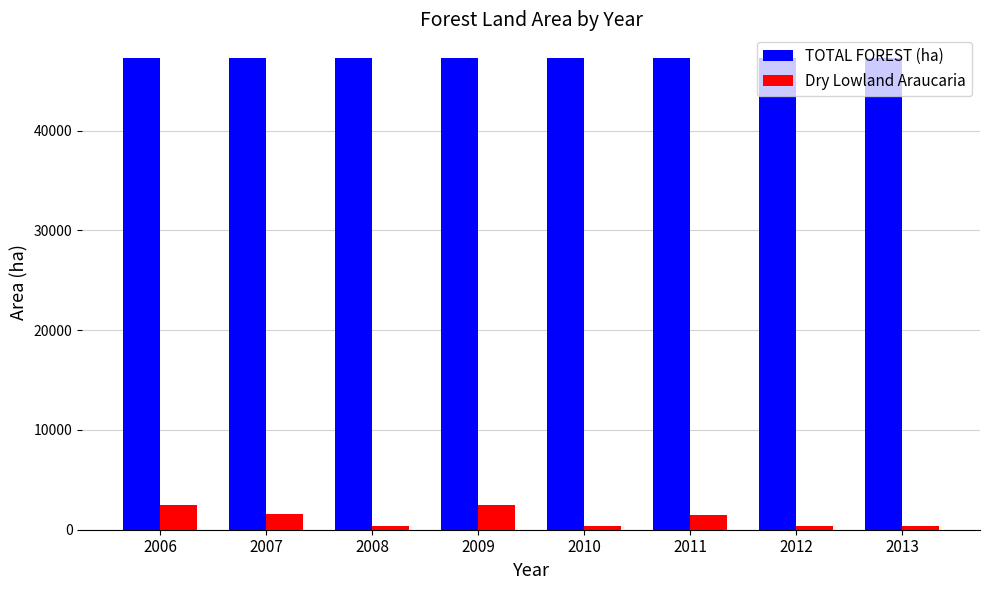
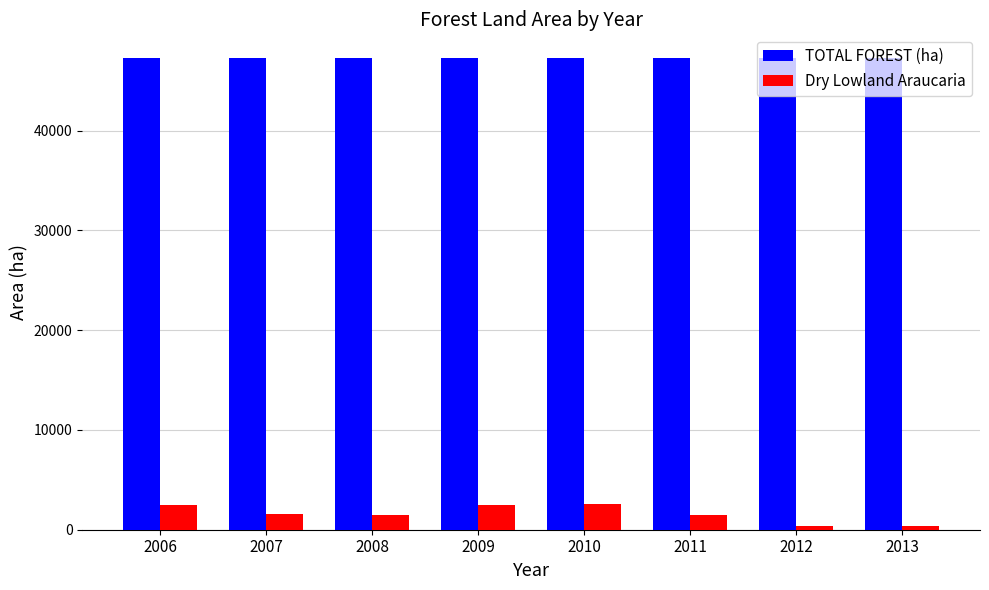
  {
    "TOTAL FOREST (ha)": {
      "2006": 47000,
      "2007": 47000,
      "2008": 47000,
      "2009": 47000,
      "2010": 47000,
      "2011": 47000
    },
    "Dry Lowland Araucaria": {
      "2006": 2000,
      "2007": 2000,
-     "2008": 0,
+     "2008": 1000,
      "2009": 2000,
-     "2010": 0,
+     "2010": 3000,
      "2011": 1000,
      "2012": 0,
      "2013": 0
    }
  }
